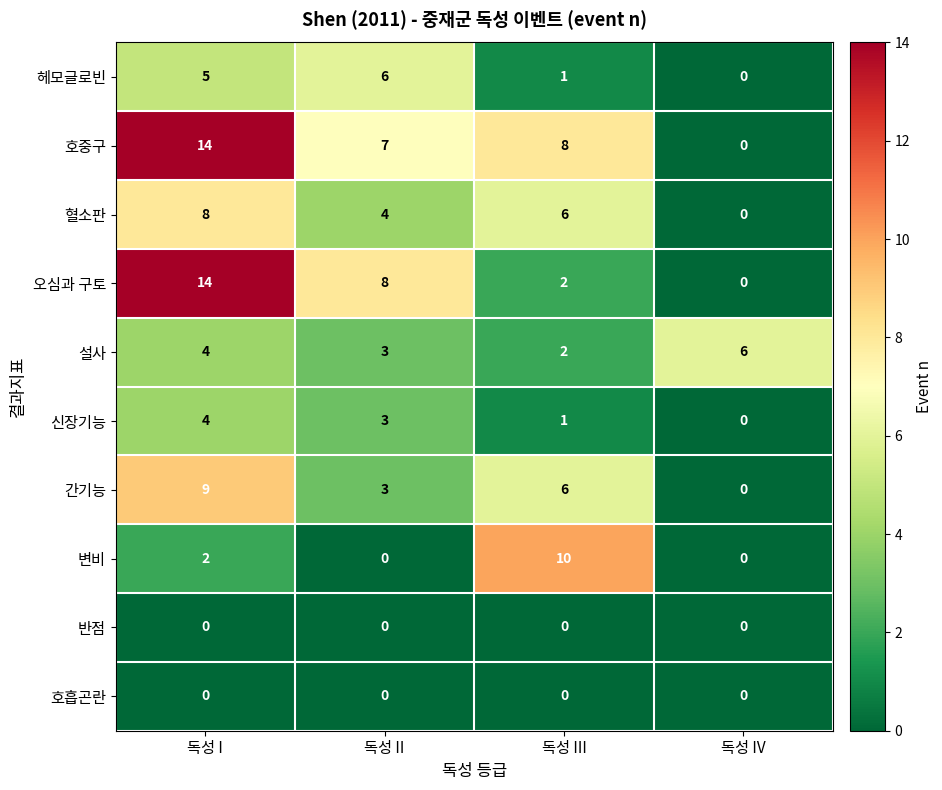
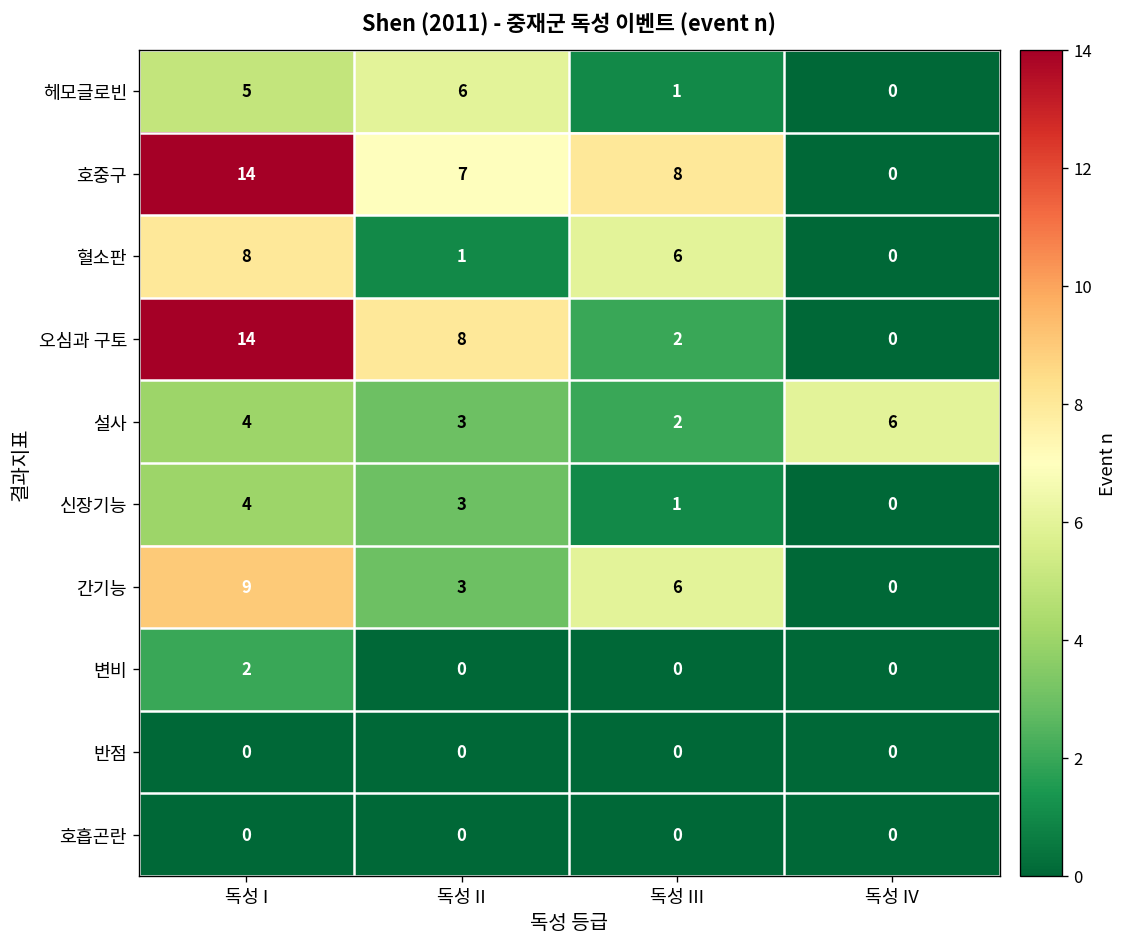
  {
    "헤모글로빈": {
      "독성 I": 5,
      "독성 II": 6,
      "독성 III": 1,
      "독성 IV": 0
    },
    "호중구": {
      "독성 I": 14,
      "독성 II": 7,
      "독성 III": 8,
      "독성 IV": 0
    },
    "혈소판": {
      "독성 I": 8,
-     "독성 II": 4,
+     "독성 II": 1,
      "독성 III": 6,
      "독성 IV": 0
    },
    "오심과 구토": {
      "독성 I": 14,
      "독성 II": 8,
      "독성 III": 2,
      "독성 IV": 0
    },
    "설사": {
      "독성 I": 4,
      "독성 II": 3,
      "독성 III": 2,
      "독성 IV": 6
    },
    "신장기능": {
      "독성 I": 4,
      "독성 II": 3,
      "독성 III": 1,
      "독성 IV": 0
    },
    "간기능": {
      "독성 I": 9,
      "독성 II": 3,
      "독성 III": 6,
      "독성 IV": 0
    },
    "변비": {
      "독성 I": 2,
      "독성 II": 0,
-     "독성 III": 10,
+     "독성 III": 0,
      "독성 IV": 0
    },
    "반점": {
      "독성 I": 0,
      "독성 II": 0,
      "독성 III": 0,
      "독성 IV": 0
    },
    "호흡곤란": {
      "독성 I": 0,
      "독성 II": 0,
      "독성 III": 0,
      "독성 IV": 0
    }
  }
